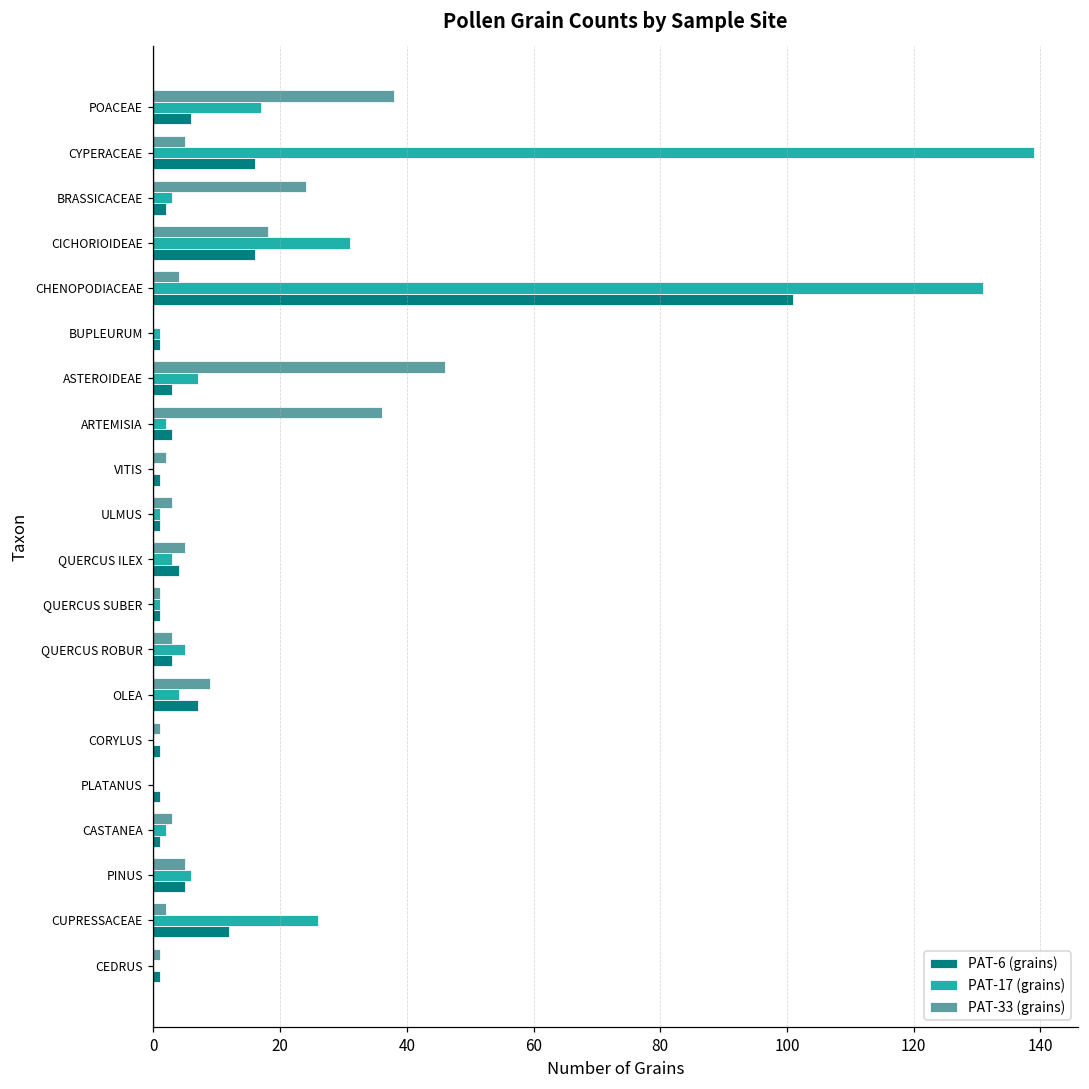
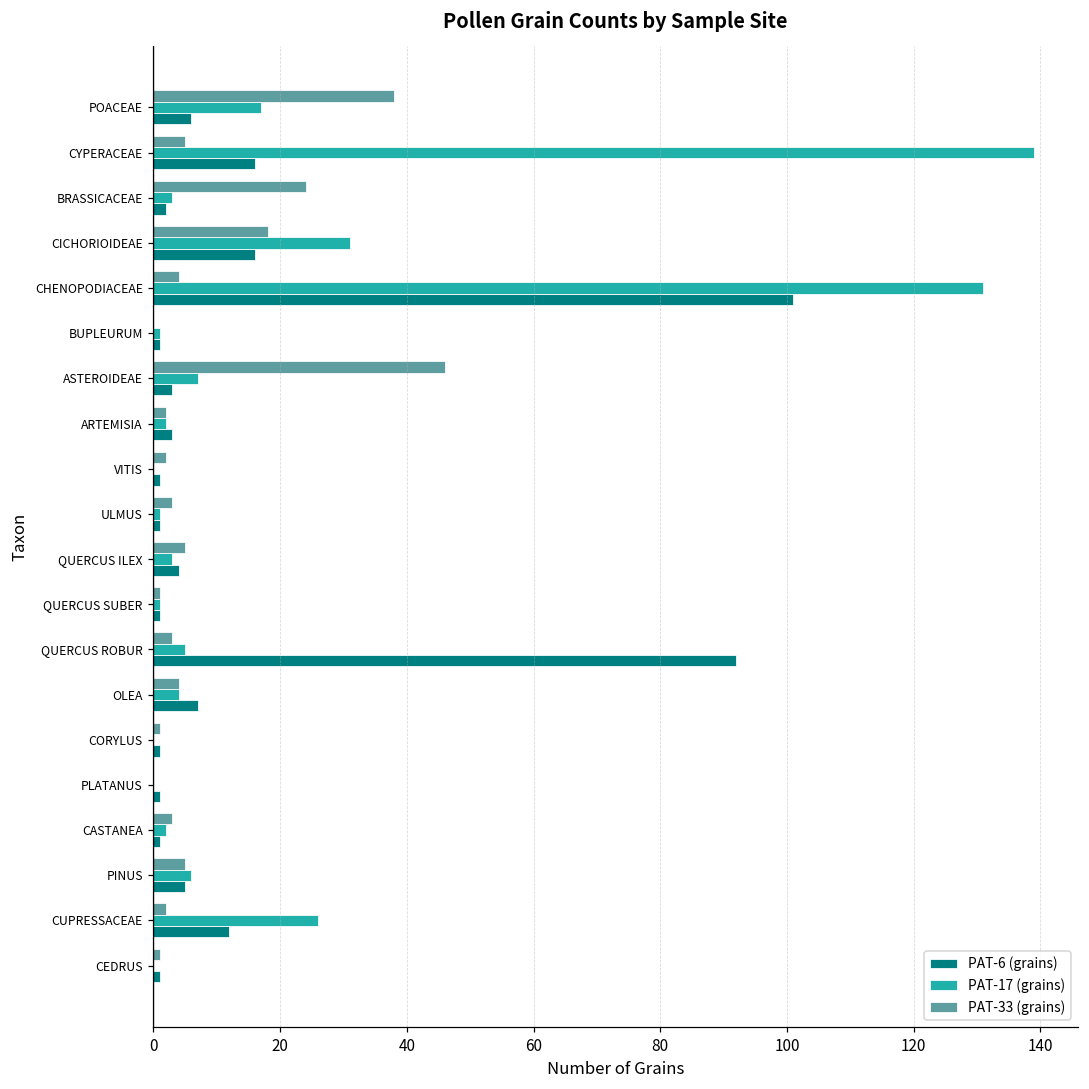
  {
    "PAT-6 (grains)": {
      "POACEAE": 6,
      "CYPERACEAE": 16,
      "BRASSICACEAE": 2,
      "CICHORIOIDEAE": 16,
      "CHENOPODIACEAE": 101,
      "BUPLEURUM": 1,
      "ASTEROIDEAE": 3,
      "ARTEMISIA": 3,
      "VITIS": 1,
      "ULMUS": 1,
      "QUERCUS ILEX": 4,
      "QUERCUS SUBER": 1,
-     "QUERCUS ROBUR": 3,
+     "QUERCUS ROBUR": 92,
      "OLEA": 7,
      "CORYLUS": 1,
      "PLATANUS": 1,
      "CASTANEA": 1,
      "PINUS": 5,
      "CUPRESSACEAE": 12,
      "CEDRUS": 1
    },
    "PAT-17 (grains)": {
      "POACEAE": 17,
      "CYPERACEAE": 139,
      "BRASSICACEAE": 3,
      "CICHORIOIDEAE": 31,
      "CHENOPODIACEAE": 131,
      "BUPLEURUM": 1,
      "ASTEROIDEAE": 7,
      "ARTEMISIA": 2,
      "VITIS": 0,
      "ULMUS": 1,
      "QUERCUS ILEX": 3,
      "QUERCUS SUBER": 1,
      "QUERCUS ROBUR": 5,
      "OLEA": 4,
      "CORYLUS": 0,
      "PLATANUS": 0,
      "CASTANEA": 2,
      "PINUS": 6,
      "CUPRESSACEAE": 26,
      "CEDRUS": 0
    },
    "PAT-33 (grains)": {
      "POACEAE": 38,
      "CYPERACEAE": 5,
      "BRASSICACEAE": 24,
      "CICHORIOIDEAE": 18,
      "CHENOPODIACEAE": 4,
      "BUPLEURUM": 0,
      "ASTEROIDEAE": 46,
-     "ARTEMISIA": 36,
+     "ARTEMISIA": 2,
      "VITIS": 2,
      "ULMUS": 3,
      "QUERCUS ILEX": 5,
      "QUERCUS SUBER": 1,
      "QUERCUS ROBUR": 3,
-     "OLEA": 9,
+     "OLEA": 4,
      "CORYLUS": 1,
      "PLATANUS": 0,
      "CASTANEA": 3,
      "PINUS": 5,
      "CUPRESSACEAE": 2,
      "CEDRUS": 1
    }
  }
